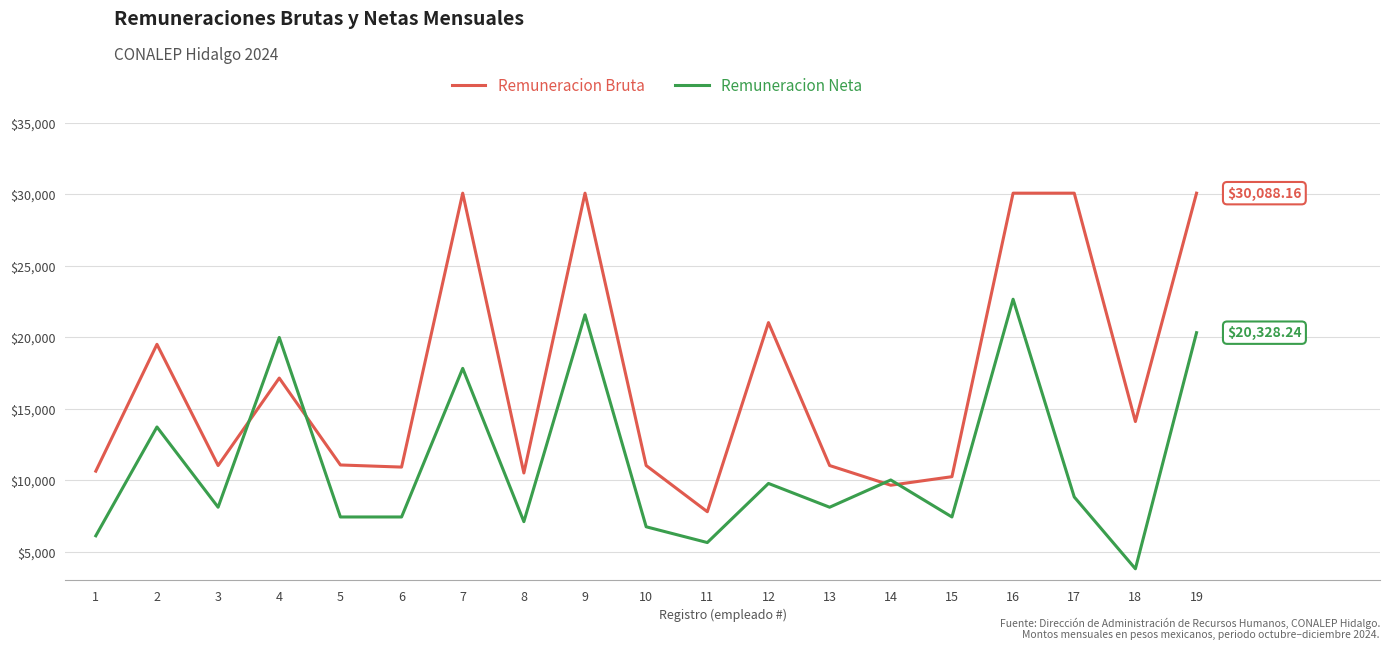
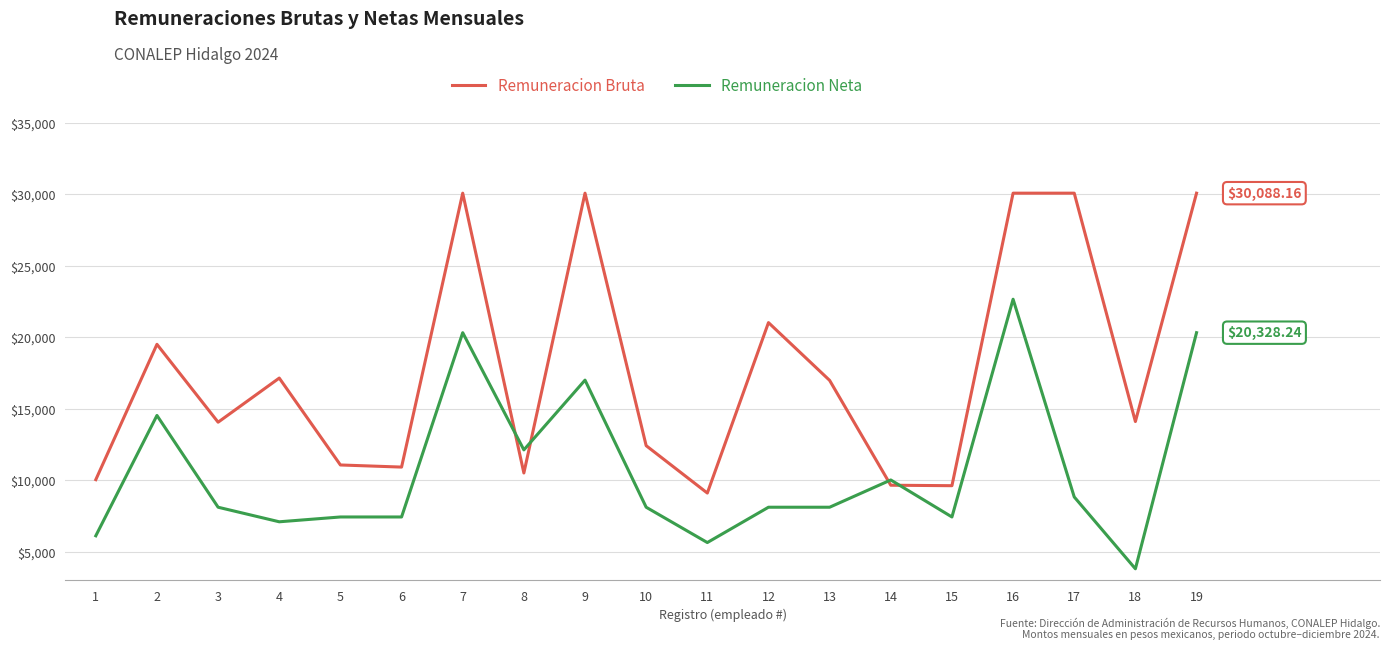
  {
    "Remuneracion Bruta": {
-     "1": "$10,600",
+     "1": "$10,000",
      "2": "$19,500",
-     "3": "$11,000",
+     "3": "$14,100",
      "4": "$17,200",
      "5": "$11,100",
      "6": "$10,900",
      "7": "$30,100",
      "8": "$10,500",
      "9": "$30,100",
-     "10": "$11,000",
-     "11": "$7,800",
+     "10": "$12,400",
+     "11": "$9,100",
      "12": "$21,000",
-     "13": "$11,000",
+     "13": "$17,000",
      "14": "$9,700",
-     "15": "$10,300",
+     "15": "$9,600",
      "16": "$30,100",
      "17": "$30,100",
      "18": "$14,100",
      "19": "$30,100"
    },
    "Remuneracion Neta": {
      "1": "$6,100",
-     "2": "$13,700",
+     "2": "$14,500",
      "3": "$8,100",
-     "4": "$20,000",
+     "4": "$7,100",
      "5": "$7,400",
      "6": "$7,400",
-     "7": "$17,800",
-     "8": "$7,100",
-     "9": "$21,600",
-     "10": "$6,700",
+     "7": "$20,300",
+     "8": "$12,100",
+     "9": "$17,000",
+     "10": "$8,100",
      "11": "$5,600",
-     "12": "$9,800",
+     "12": "$8,100",
      "13": "$8,100",
      "14": "$10,000",
      "15": "$7,400",
      "16": "$22,700",
      "17": "$8,800",
      "18": "$3,800",
      "19": "$20,300"
    }
  }
